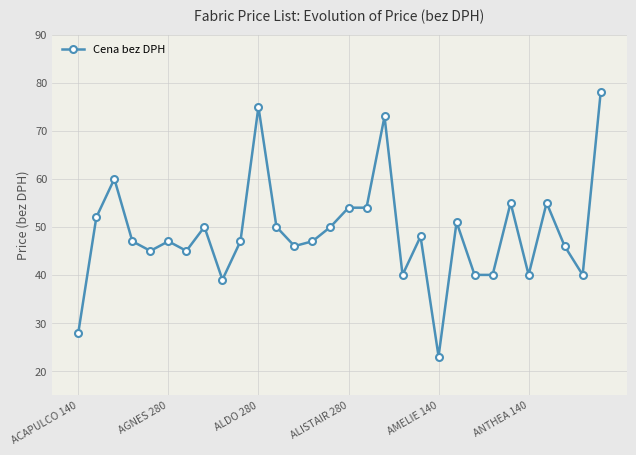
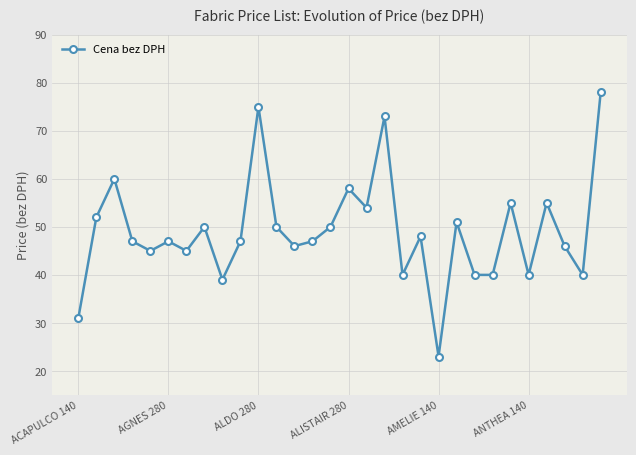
  {
-   "ACAPULCO 140": 28,
+   "ACAPULCO 140": 31,
    "AGNES 280": 47,
    "ALDO 280": 75,
-   "ALISTAIR 280": 54,
+   "ALISTAIR 280": 58,
    "AMELIE 140": 23,
    "ANTHEA 140": 40
  }
